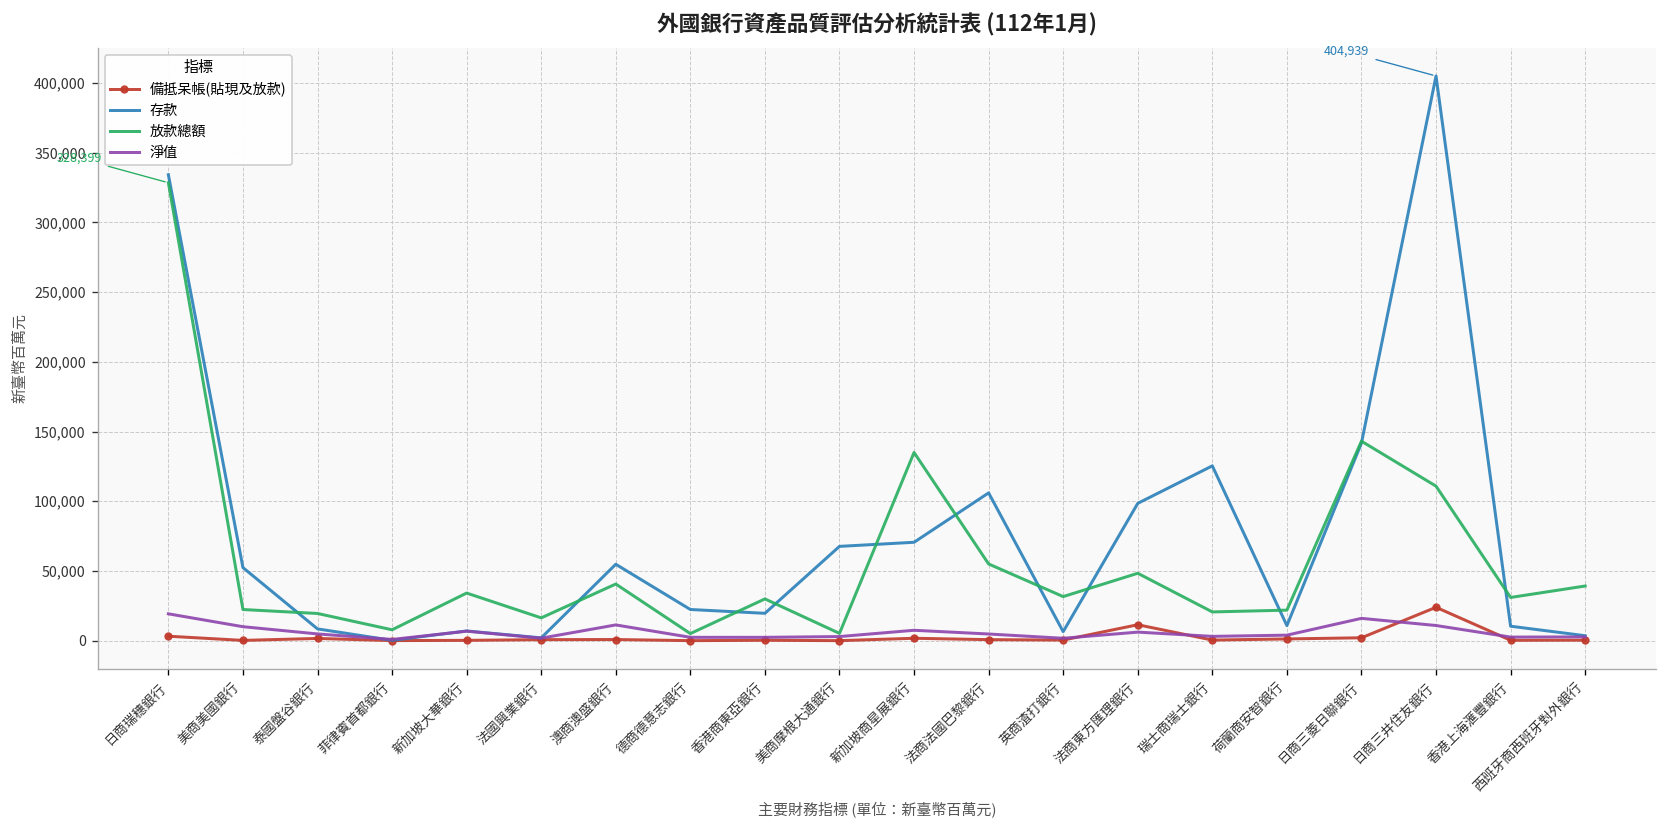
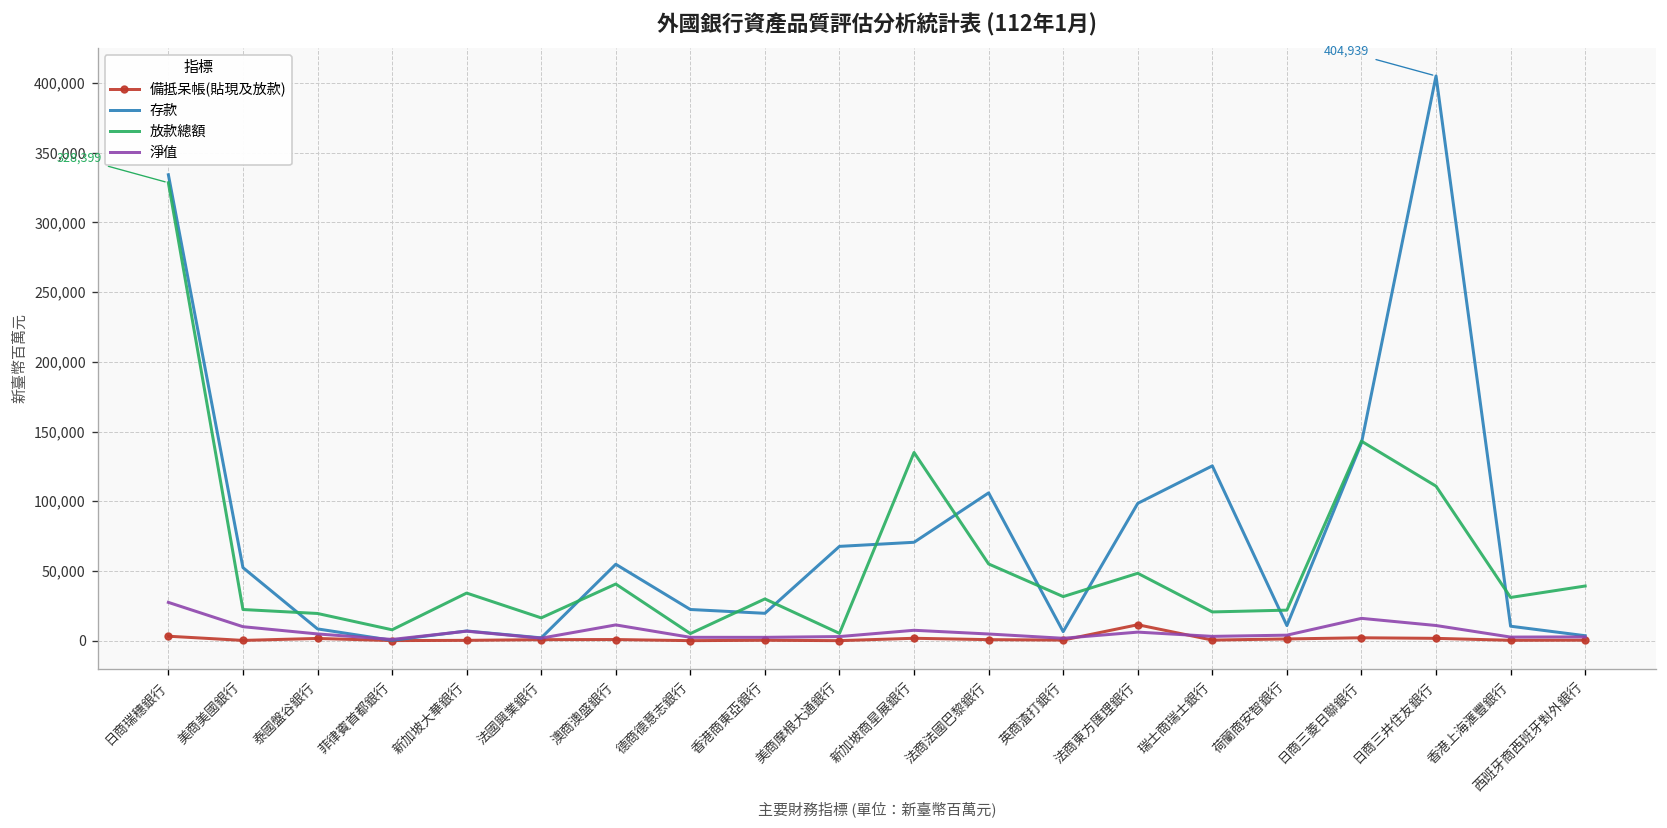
  {
    "備抵呆帳(貼現及放款)": {
      "日商瑞穗銀行": "3,000",
      "美商美國銀行": "0",
      "泰國盤谷銀行": "2,000",
      "新加坡大華銀行": "0",
      "澳商澳盛銀行": "1,000",
      "德商德意志銀行": "0",
      "美商摩根大通銀行": "0",
      "新加坡商星展銀行": "2,000",
      "法商法國巴黎銀行": "1,000",
      "法商東方匯理銀行": "11,000",
      "瑞士商瑞士銀行": "0",
      "荷蘭商安智銀行": "1,000",
      "日商三菱日聯銀行": "2,000",
-     "日商三井住友銀行": "24,000",
+     "日商三井住友銀行": "2,000",
      "香港上海滙豐銀行": "0",
      "西班牙商西班牙對外銀行": "0"
    },
    "存款": {
      "日商三井住友銀行": "404,939"
    },
    "放款總額": {
      "美商美國銀行": "22,000",
      "泰國盤谷銀行": "20,000",
      "菲律賓首都銀行": "8,000",
      "新加坡大華銀行": "34,000",
      "法國興業銀行": "16,000",
      "澳商澳盛銀行": "41,000",
      "德商德意志銀行": "5,000",
      "香港商東亞銀行": "30,000",
      "美商摩根大通銀行": "5,000",
      "新加坡商星展銀行": "135,000",
      "法商法國巴黎銀行": "55,000",
      "英商渣打銀行": "32,000",
      "法商東方匯理銀行": "48,000",
      "瑞士商瑞士銀行": "21,000",
      "荷蘭商安智銀行": "22,000",
      "日商三井住友銀行": "111,000",
      "香港上海滙豐銀行": "31,000",
      "西班牙商西班牙對外銀行": "39,000"
    },
    "淨值": {
-     "日商瑞穗銀行": "19,000",
+     "日商瑞穗銀行": "27,000",
      "美商美國銀行": "10,000",
      "泰國盤谷銀行": "5,000",
      "澳商澳盛銀行": "11,000",
      "德商德意志銀行": "2,000",
      "美商摩根大通銀行": "3,000",
      "新加坡商星展銀行": "7,000",
      "法商法國巴黎銀行": "5,000",
      "法商東方匯理銀行": "6,000",
      "瑞士商瑞士銀行": "3,000",
      "荷蘭商安智銀行": "4,000",
      "日商三菱日聯銀行": "16,000",
      "日商三井住友銀行": "11,000",
      "香港上海滙豐銀行": "3,000"
    }
  }
